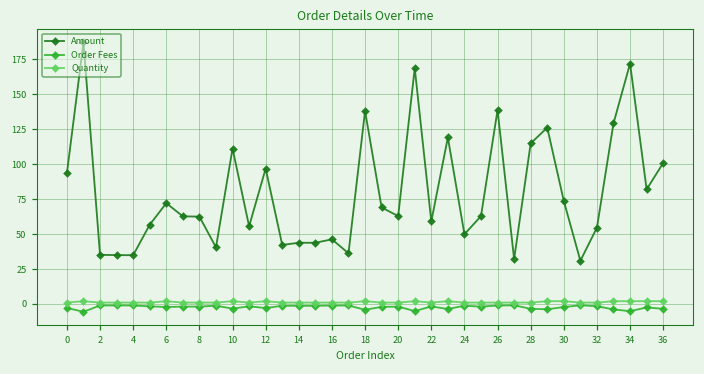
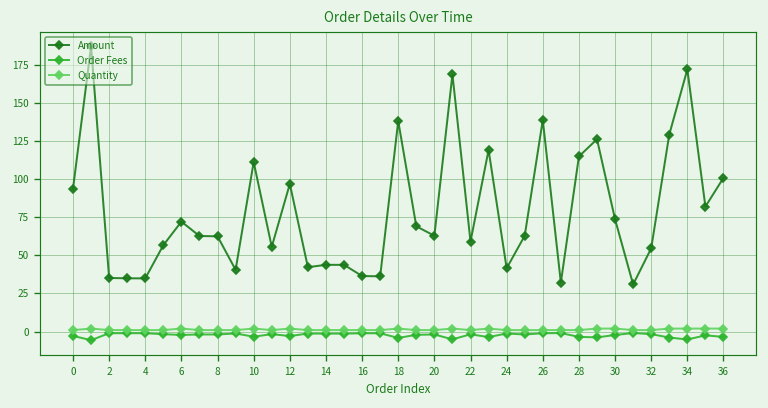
  {
    "Amount": {
      "0": 93,
      "2": 35,
      "4": 35,
      "6": 72,
      "8": 62,
      "10": 111,
      "12": 97,
      "14": 44,
-     "16": 46,
+     "16": 36,
      "18": 138,
      "20": 63,
      "22": 59,
-     "24": 50,
+     "24": 42,
      "26": 139,
      "28": 115,
      "30": 74,
      "32": 55,
      "34": 172,
      "36": 101
    },
    "Order Fees": {
      "0": -3,
      "2": -1,
      "4": -1,
      "6": -2,
      "8": -2,
      "10": -3,
      "12": -3,
      "14": -1,
      "16": -1,
      "18": -4,
      "20": -2,
      "22": -2,
      "24": -1,
      "26": -1,
      "28": -3,
      "30": -2,
      "32": -2,
      "34": -5,
      "36": -3
    },
    "Quantity": {
      "0": 1,
      "2": 1,
      "4": 1,
      "6": 2,
      "8": 1,
      "10": 2,
      "12": 2,
      "14": 1,
      "16": 1,
      "18": 2,
      "20": 1,
      "22": 1,
      "24": 1,
      "26": 1,
      "28": 1,
      "30": 2,
      "32": 1,
      "34": 2,
      "36": 2
    }
  }
